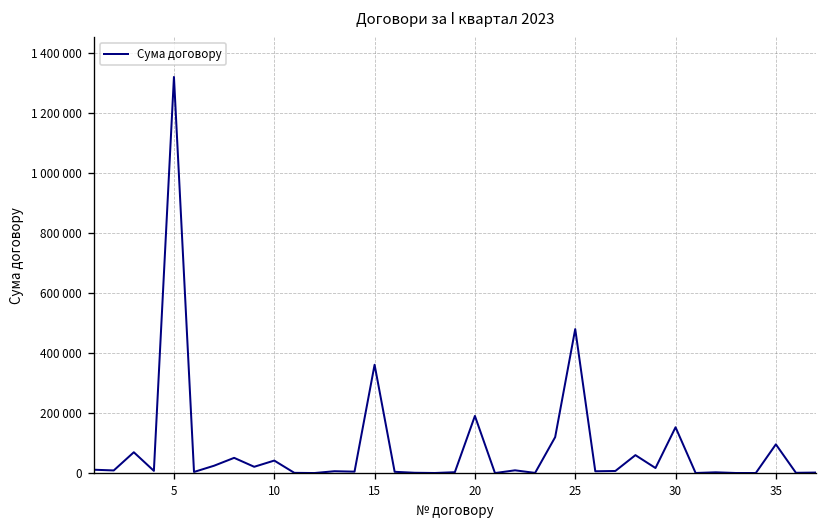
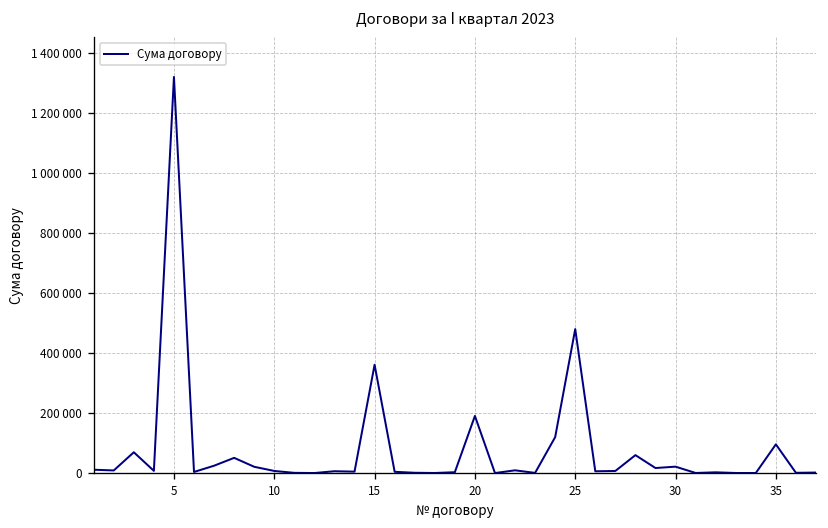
  {
    "5": 1320000,
-   "10": 40000,
+   "10": 10000,
    "15": 360000,
    "20": 190000,
    "25": 480000,
-   "30": 150000,
+   "30": 20000,
    "35": 100000
  }
